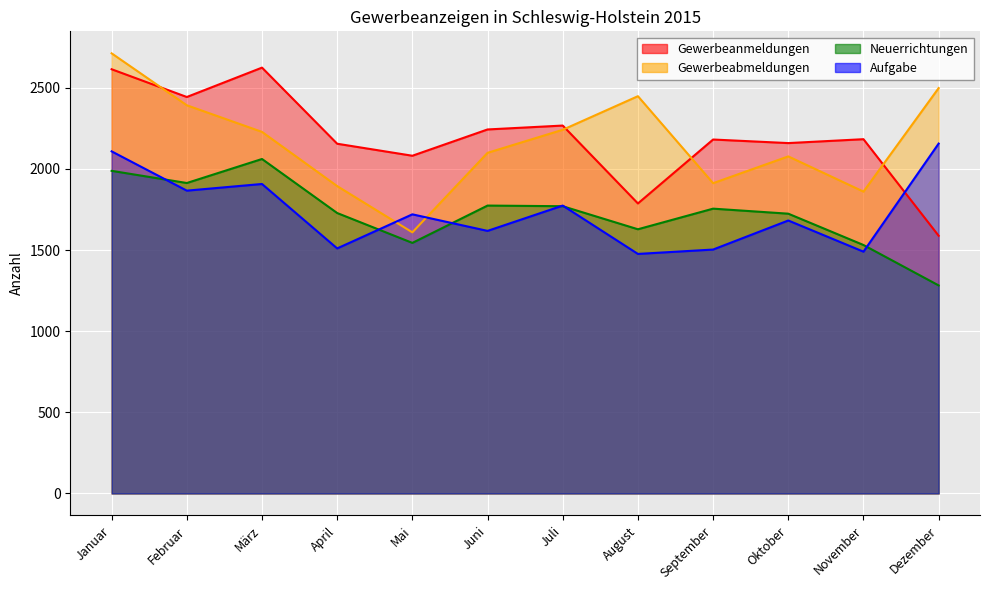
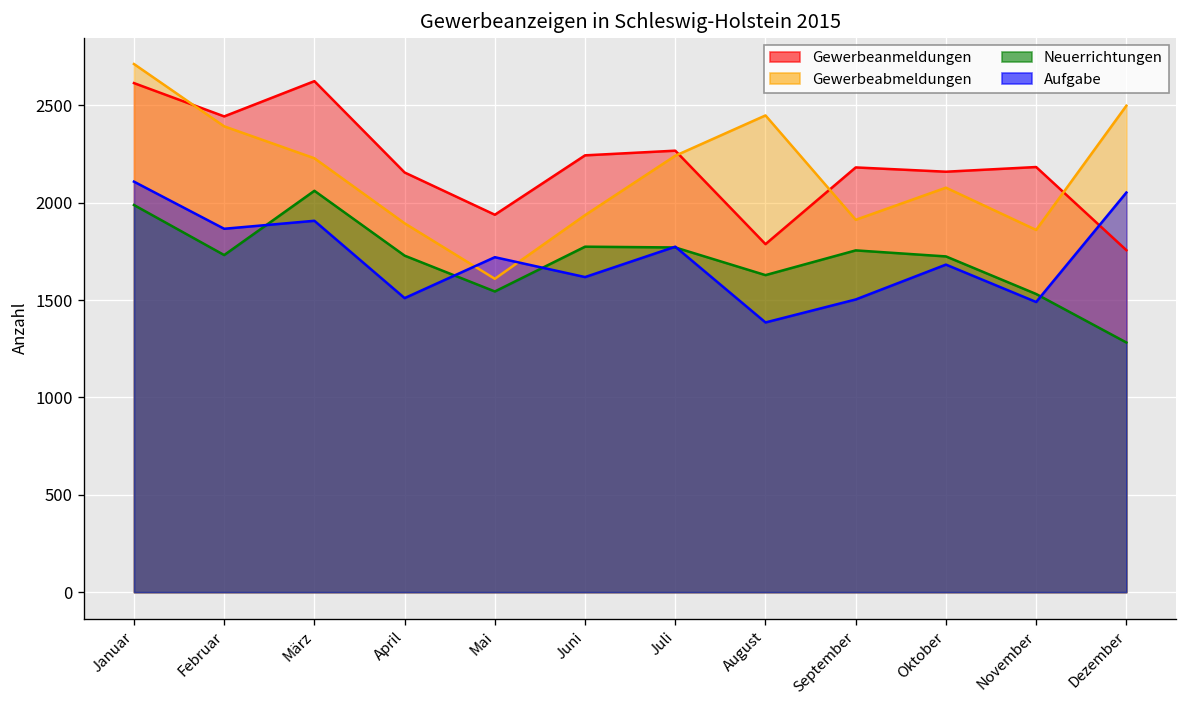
  {
    "Gewerbeanmeldungen": {
      "Januar": 2610,
      "Februar": 2440,
      "März": 2620,
      "April": 2160,
-     "Mai": 2080,
+     "Mai": 1940,
      "Juni": 2240,
      "Juli": 2270,
      "August": 1790,
      "September": 2180,
      "Oktober": 2160,
      "November": 2180,
-     "Dezember": 1590
+     "Dezember": 1760
    },
    "Gewerbeabmeldungen": {
      "Januar": 2710,
      "Februar": 2390,
      "März": 2230,
      "April": 1890,
      "Mai": 1610,
-     "Juni": 2100,
+     "Juni": 1940,
      "Juli": 2240,
      "August": 2450,
      "September": 1910,
      "Oktober": 2080,
      "November": 1860,
      "Dezember": 2500
    },
    "Neuerrichtungen": {
      "Januar": 1990,
-     "Februar": 1910,
+     "Februar": 1730,
      "März": 2060,
      "April": 1730,
      "Mai": 1540,
      "Juni": 1770,
      "August": 1630,
      "September": 1760,
      "Oktober": 1720,
      "November": 1530,
      "Dezember": 1280
    },
    "Aufgabe": {
      "Januar": 2110,
      "Februar": 1870,
      "März": 1910,
      "April": 1510,
      "Mai": 1720,
      "Juni": 1620,
-     "August": 1480,
+     "August": 1390,
      "September": 1500,
      "Oktober": 1680,
      "November": 1490,
-     "Dezember": 2160
+     "Dezember": 2050
    }
  }
